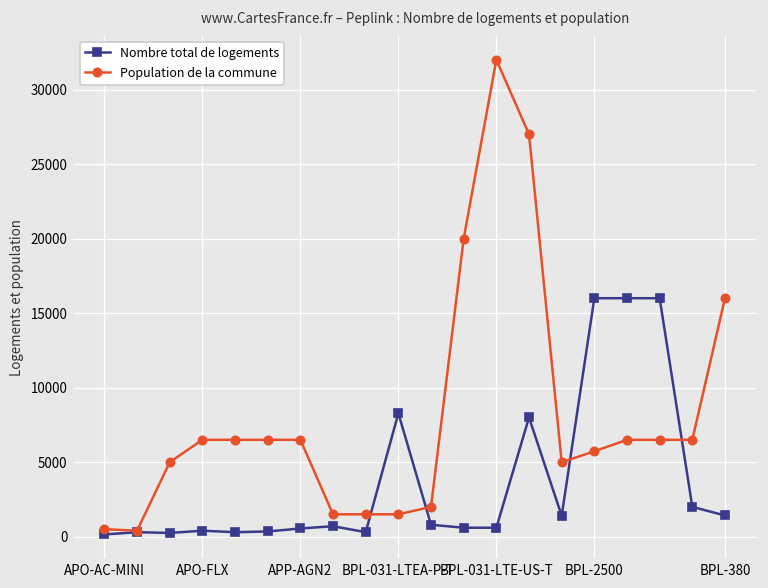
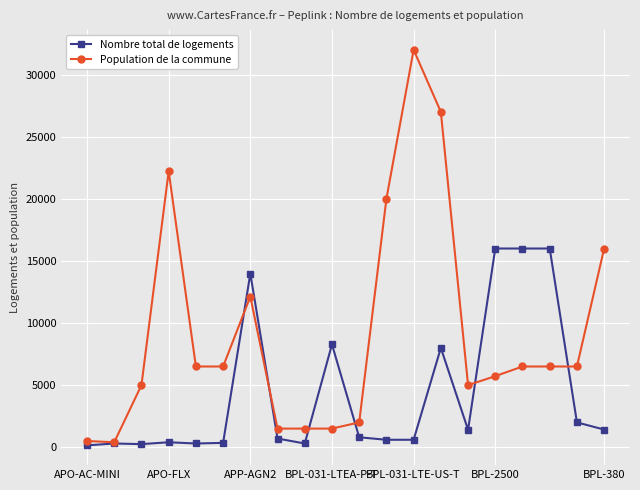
  {
    "Nombre total de logements": {
      "APO-AC-MINI": 100,
      "APO-FLX": 400,
-     "APP-AGN2": 500,
+     "APP-AGN2": 14000,
      "BPL-031-LTEA-P-T": 8300,
      "BPL-031-LTE-US-T": 600,
      "BPL-2500": 16000,
      "BPL-380": 1400
    },
    "Population de la commune": {
      "APO-AC-MINI": 500,
-     "APO-FLX": 6500,
-     "APP-AGN2": 6500,
+     "APO-FLX": 22200,
+     "APP-AGN2": 12100,
      "BPL-031-LTEA-P-T": 1500,
      "BPL-031-LTE-US-T": 32000,
      "BPL-2500": 5700,
      "BPL-380": 16000
    }
  }
